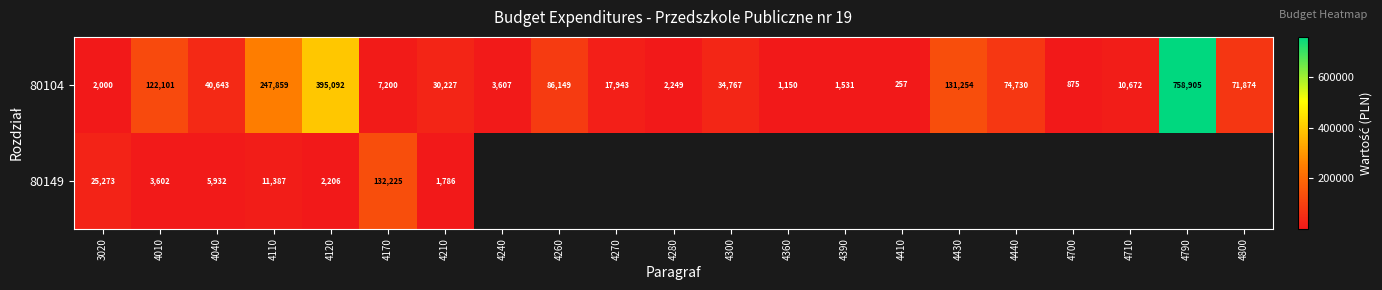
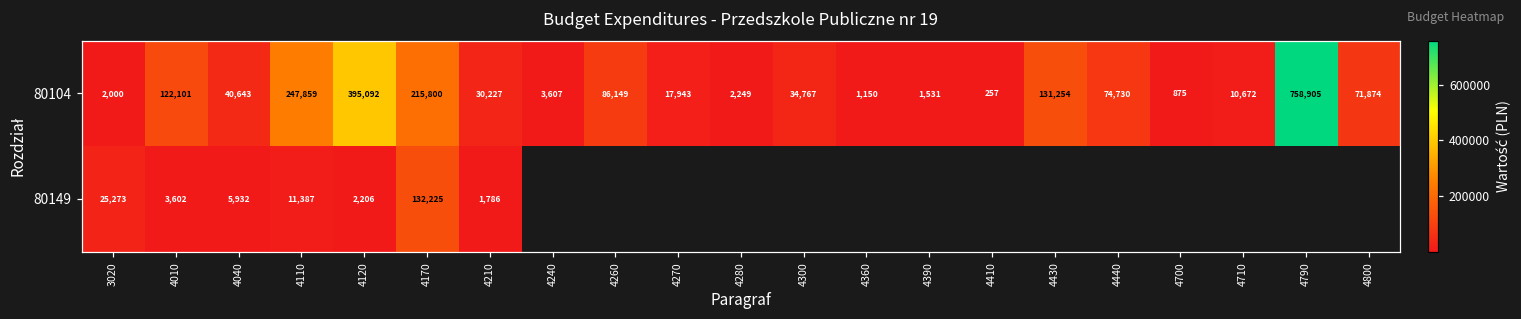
  {
    "80104": {
      "3020": "2,000",
      "4010": "122,101",
      "4040": "40,643",
      "4110": "247,859",
      "4120": "395,092",
-     "4170": "7,200",
+     "4170": "215,800",
      "4210": "30,227",
      "4240": "3,607",
      "4260": "86,149",
      "4270": "17,943",
      "4280": "2,249",
      "4300": "34,767",
      "4360": "1,150",
      "4390": "1,531",
      "4410": "257",
      "4430": "131,254",
      "4440": "74,730",
      "4700": "875",
      "4710": "10,672",
      "4790": "758,905",
      "4800": "71,874"
    },
    "80149": {
      "3020": "25,273",
      "4010": "3,602",
      "4040": "5,932",
      "4110": "11,387",
      "4120": "2,206",
      "4170": "132,225",
      "4210": "1,786"
    }
  }
